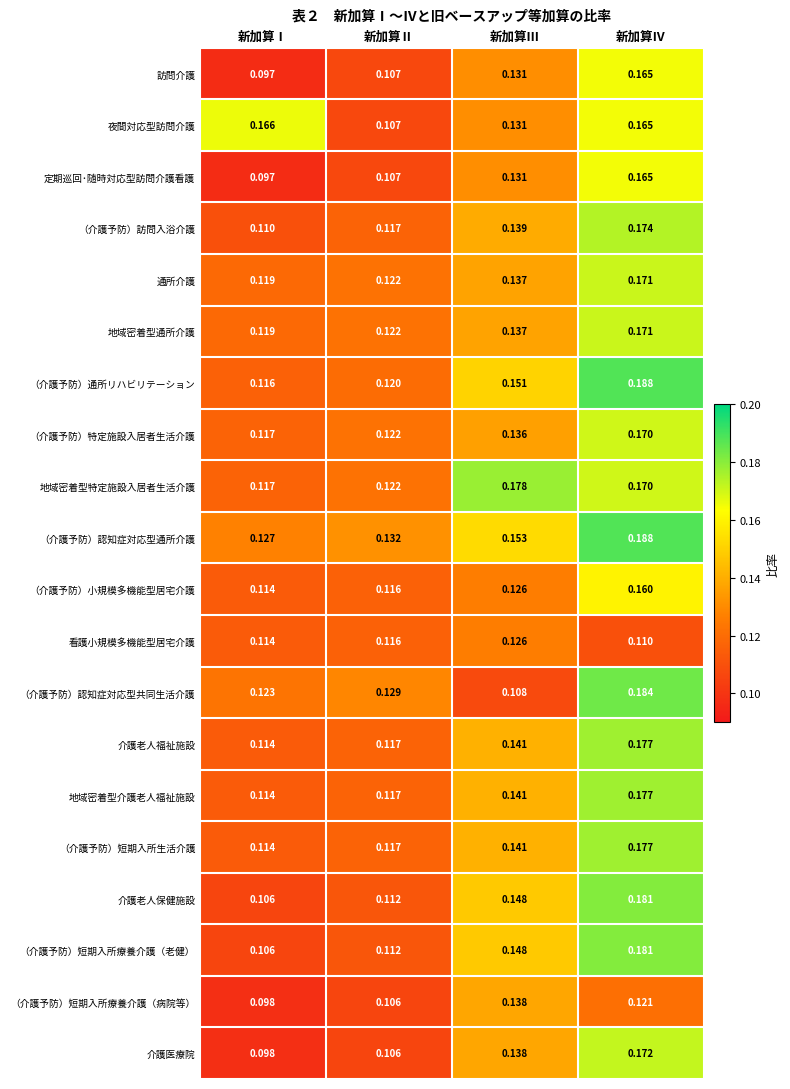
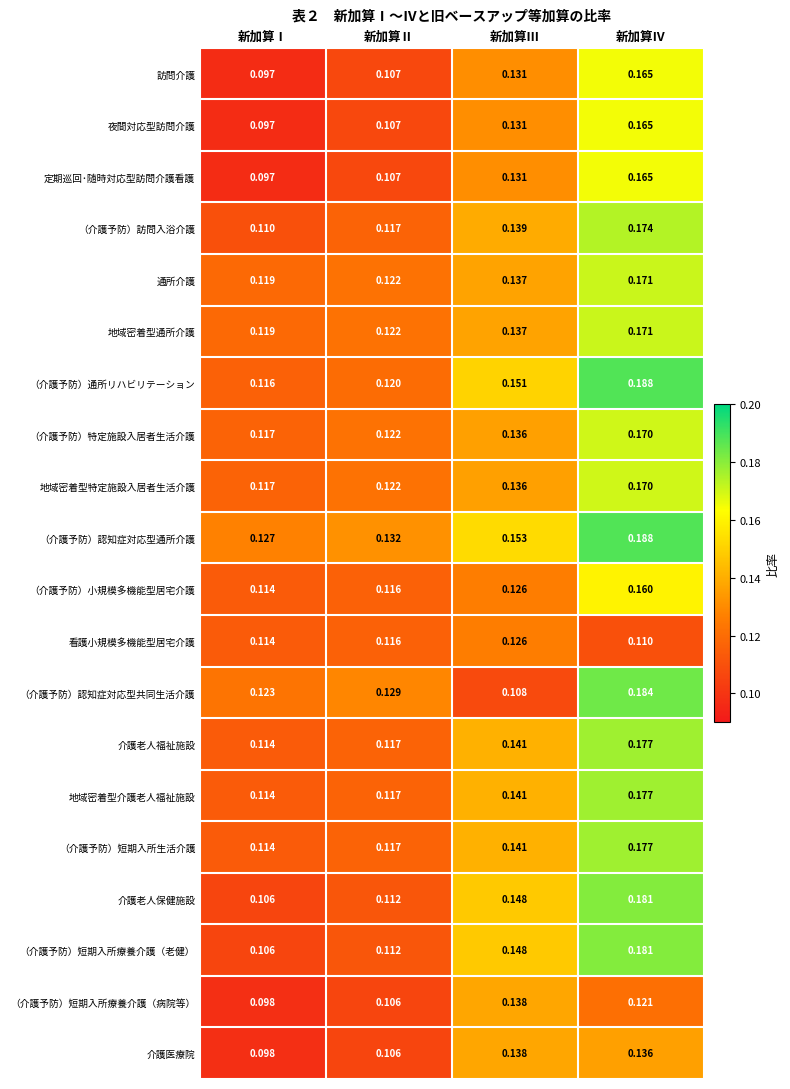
  {
    "訪問介護": {
      "新加算Ⅰ": 0.097,
      "新加算Ⅱ": 0.107,
      "新加算Ⅲ": 0.131,
      "新加算Ⅳ": 0.165
    },
    "夜間対応型訪問介護": {
-     "新加算Ⅰ": 0.166,
+     "新加算Ⅰ": 0.097,
      "新加算Ⅱ": 0.107,
      "新加算Ⅲ": 0.131,
      "新加算Ⅳ": 0.165
    },
    "定期巡回･随時対応型訪問介護看護": {
      "新加算Ⅰ": 0.097,
      "新加算Ⅱ": 0.107,
      "新加算Ⅲ": 0.131,
      "新加算Ⅳ": 0.165
    },
    "（介護予防）訪問入浴介護": {
      "新加算Ⅰ": 0.110,
      "新加算Ⅱ": 0.117,
      "新加算Ⅲ": 0.139,
      "新加算Ⅳ": 0.174
    },
    "通所介護": {
      "新加算Ⅰ": 0.119,
      "新加算Ⅱ": 0.122,
      "新加算Ⅲ": 0.137,
      "新加算Ⅳ": 0.171
    },
    "地域密着型通所介護": {
      "新加算Ⅰ": 0.119,
      "新加算Ⅱ": 0.122,
      "新加算Ⅲ": 0.137,
      "新加算Ⅳ": 0.171
    },
    "（介護予防）通所リハビリテーション": {
      "新加算Ⅰ": 0.116,
      "新加算Ⅱ": 0.120,
      "新加算Ⅲ": 0.151,
      "新加算Ⅳ": 0.188
    },
    "（介護予防）特定施設入居者生活介護": {
      "新加算Ⅰ": 0.117,
      "新加算Ⅱ": 0.122,
      "新加算Ⅲ": 0.136,
      "新加算Ⅳ": 0.170
    },
    "地域密着型特定施設入居者生活介護": {
      "新加算Ⅰ": 0.117,
      "新加算Ⅱ": 0.122,
-     "新加算Ⅲ": 0.178,
+     "新加算Ⅲ": 0.136,
      "新加算Ⅳ": 0.170
    },
    "（介護予防）認知症対応型通所介護": {
      "新加算Ⅰ": 0.127,
      "新加算Ⅱ": 0.132,
      "新加算Ⅲ": 0.153,
      "新加算Ⅳ": 0.188
    },
    "（介護予防）小規模多機能型居宅介護": {
      "新加算Ⅰ": 0.114,
      "新加算Ⅱ": 0.116,
      "新加算Ⅲ": 0.126,
      "新加算Ⅳ": 0.160
    },
    "看護小規模多機能型居宅介護": {
      "新加算Ⅰ": 0.114,
      "新加算Ⅱ": 0.116,
      "新加算Ⅲ": 0.126,
      "新加算Ⅳ": 0.110
    },
    "（介護予防）認知症対応型共同生活介護": {
      "新加算Ⅰ": 0.123,
      "新加算Ⅱ": 0.129,
      "新加算Ⅲ": 0.108,
      "新加算Ⅳ": 0.184
    },
    "介護老人福祉施設": {
      "新加算Ⅰ": 0.114,
      "新加算Ⅱ": 0.117,
      "新加算Ⅲ": 0.141,
      "新加算Ⅳ": 0.177
    },
    "地域密着型介護老人福祉施設": {
      "新加算Ⅰ": 0.114,
      "新加算Ⅱ": 0.117,
      "新加算Ⅲ": 0.141,
      "新加算Ⅳ": 0.177
    },
    "（介護予防）短期入所生活介護": {
      "新加算Ⅰ": 0.114,
      "新加算Ⅱ": 0.117,
      "新加算Ⅲ": 0.141,
      "新加算Ⅳ": 0.177
    },
    "介護老人保健施設": {
      "新加算Ⅰ": 0.106,
      "新加算Ⅱ": 0.112,
      "新加算Ⅲ": 0.148,
      "新加算Ⅳ": 0.181
    },
    "（介護予防）短期入所療養介護（老健）": {
      "新加算Ⅰ": 0.106,
      "新加算Ⅱ": 0.112,
      "新加算Ⅲ": 0.148,
      "新加算Ⅳ": 0.181
    },
    "（介護予防）短期入所療養介護（病院等）": {
      "新加算Ⅰ": 0.098,
      "新加算Ⅱ": 0.106,
      "新加算Ⅲ": 0.138,
      "新加算Ⅳ": 0.121
    },
    "介護医療院": {
      "新加算Ⅰ": 0.098,
      "新加算Ⅱ": 0.106,
      "新加算Ⅲ": 0.138,
-     "新加算Ⅳ": 0.172
+     "新加算Ⅳ": 0.136
    }
  }
